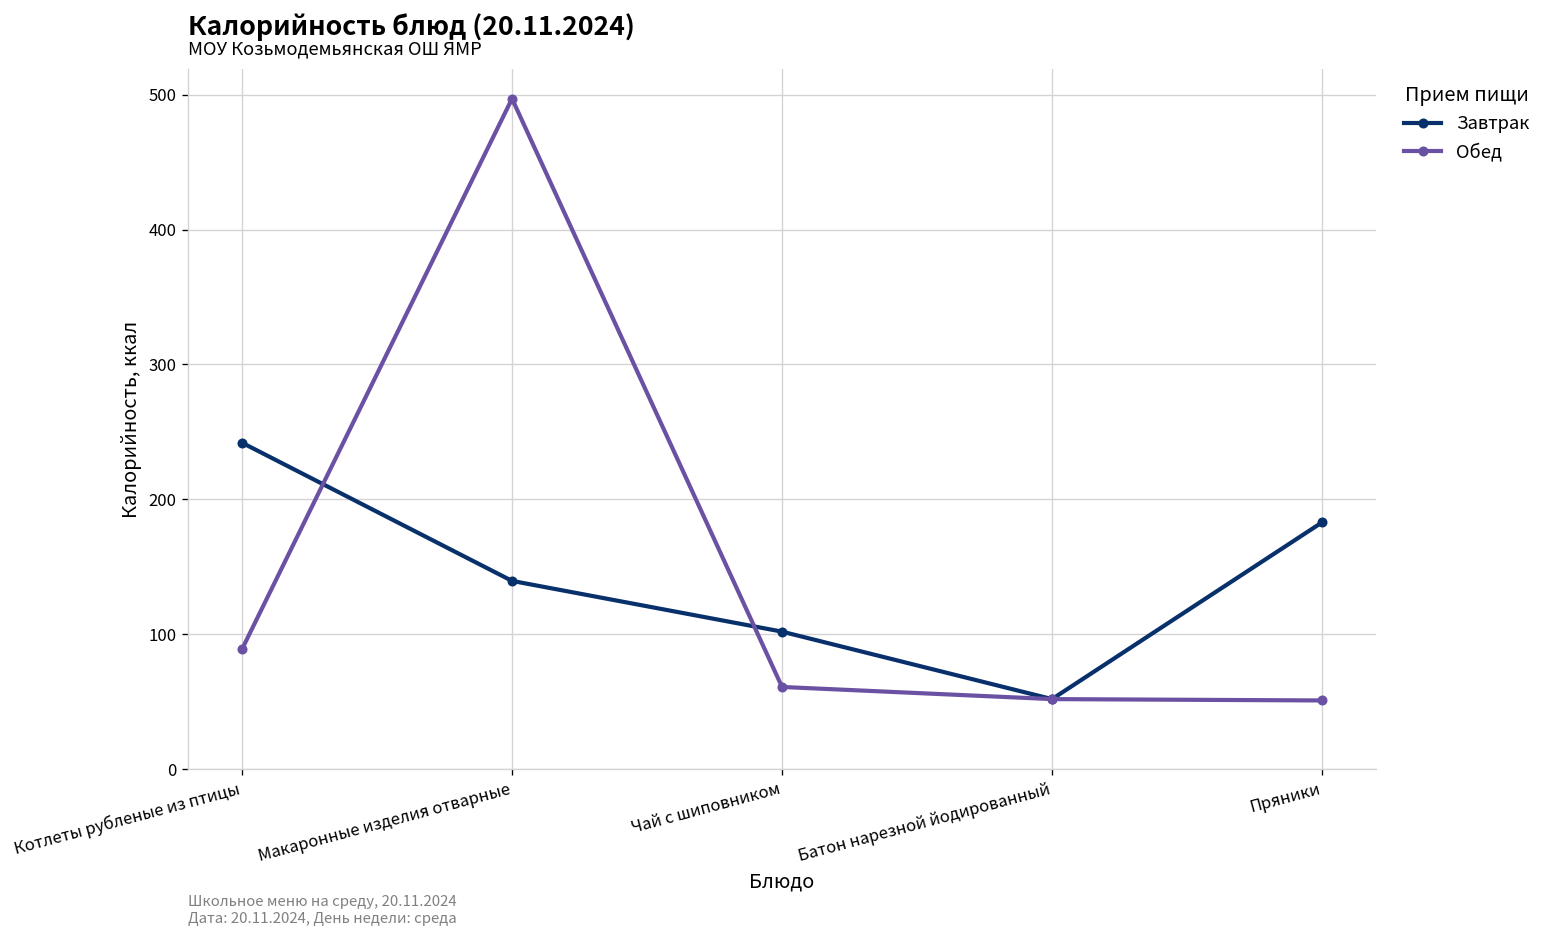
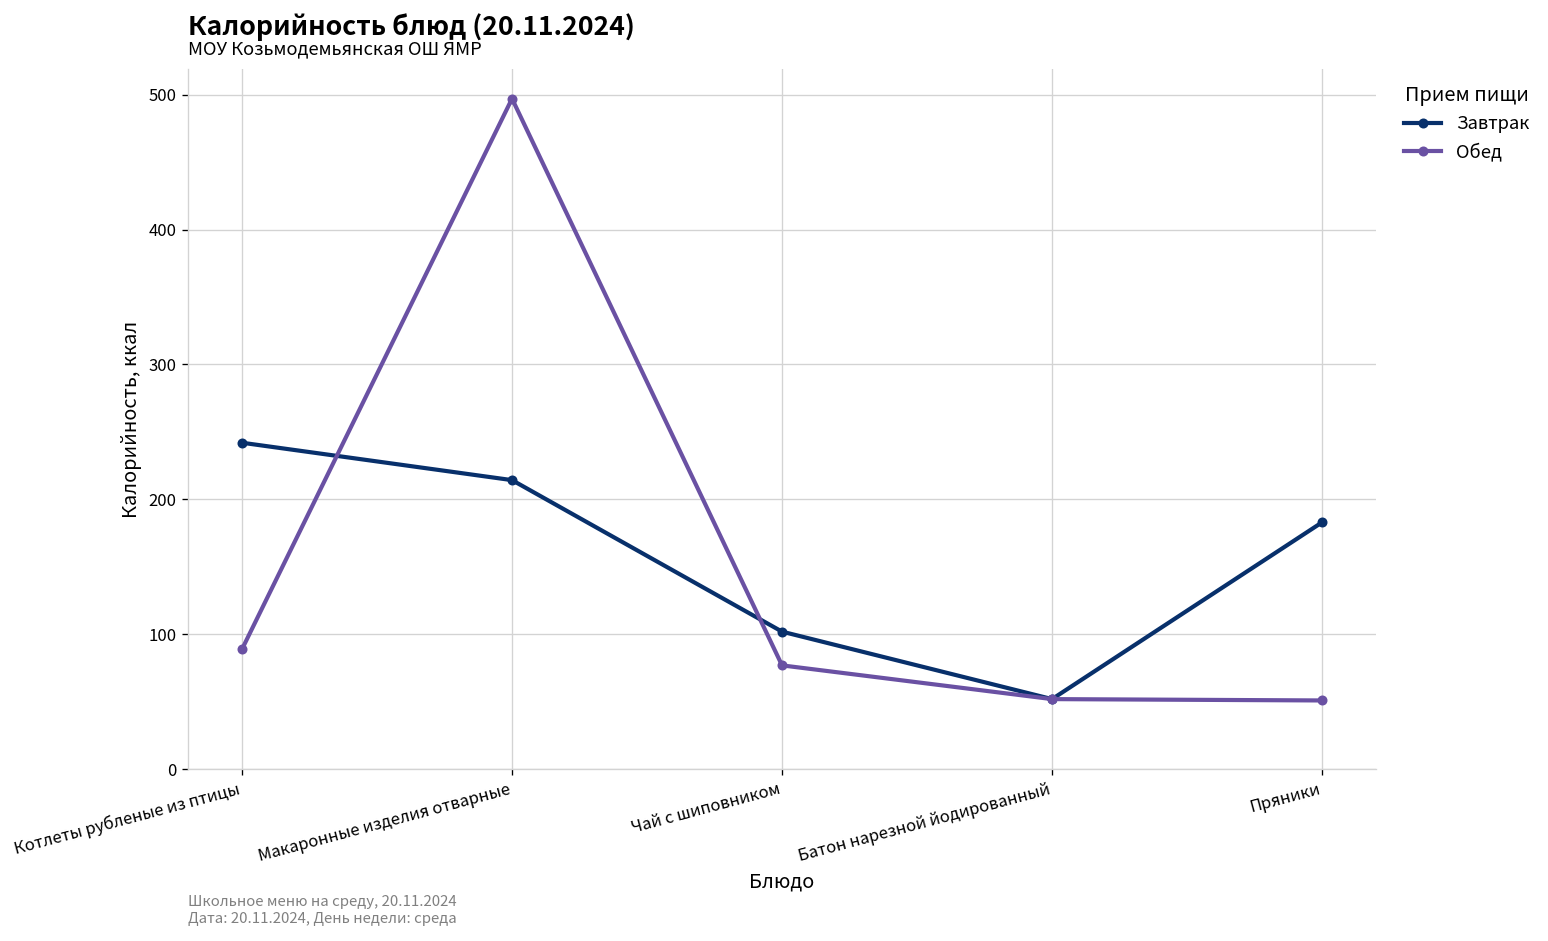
  {
    "Завтрак": {
      "Котлеты рубленые из птицы": 242,
-     "Макаронные изделия отварные": 140,
+     "Макаронные изделия отварные": 214,
      "Чай с шиповником": 102,
      "Пряники": 183
    },
    "Обед": {
      "Котлеты рубленые из птицы": 89,
      "Макаронные изделия отварные": 497,
-     "Чай с шиповником": 61,
+     "Чай с шиповником": 77,
      "Пряники": 51
    }
  }
